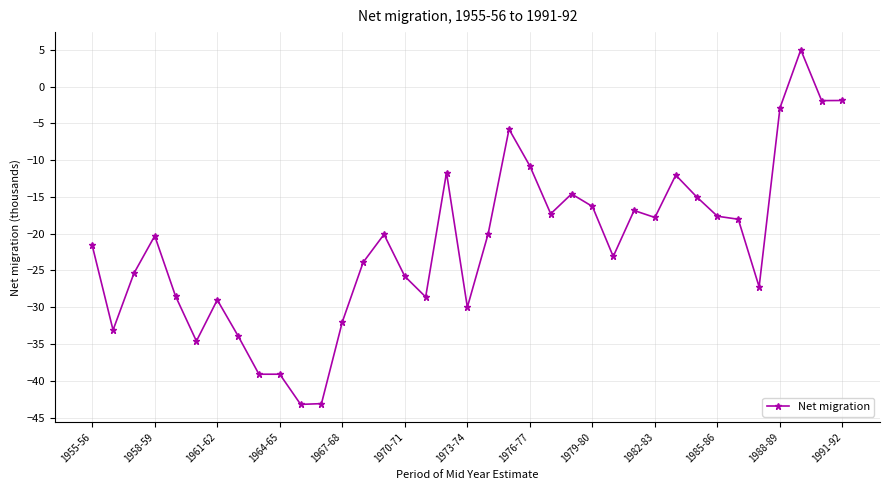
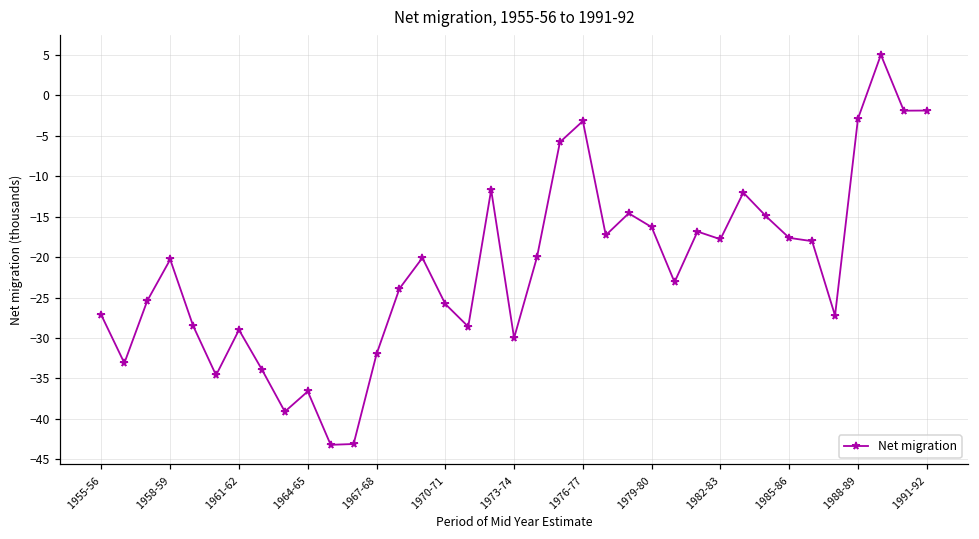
  {
-   "1955-56": -22,
+   "1955-56": -27,
    "1958-59": -20,
    "1961-62": -29,
-   "1964-65": -39,
+   "1964-65": -37,
    "1967-68": -32,
    "1970-71": -26,
    "1973-74": -30,
-   "1976-77": -11,
+   "1976-77": -3,
    "1979-80": -16,
    "1982-83": -18,
    "1985-86": -18,
    "1988-89": -3,
    "1991-92": -2
  }
